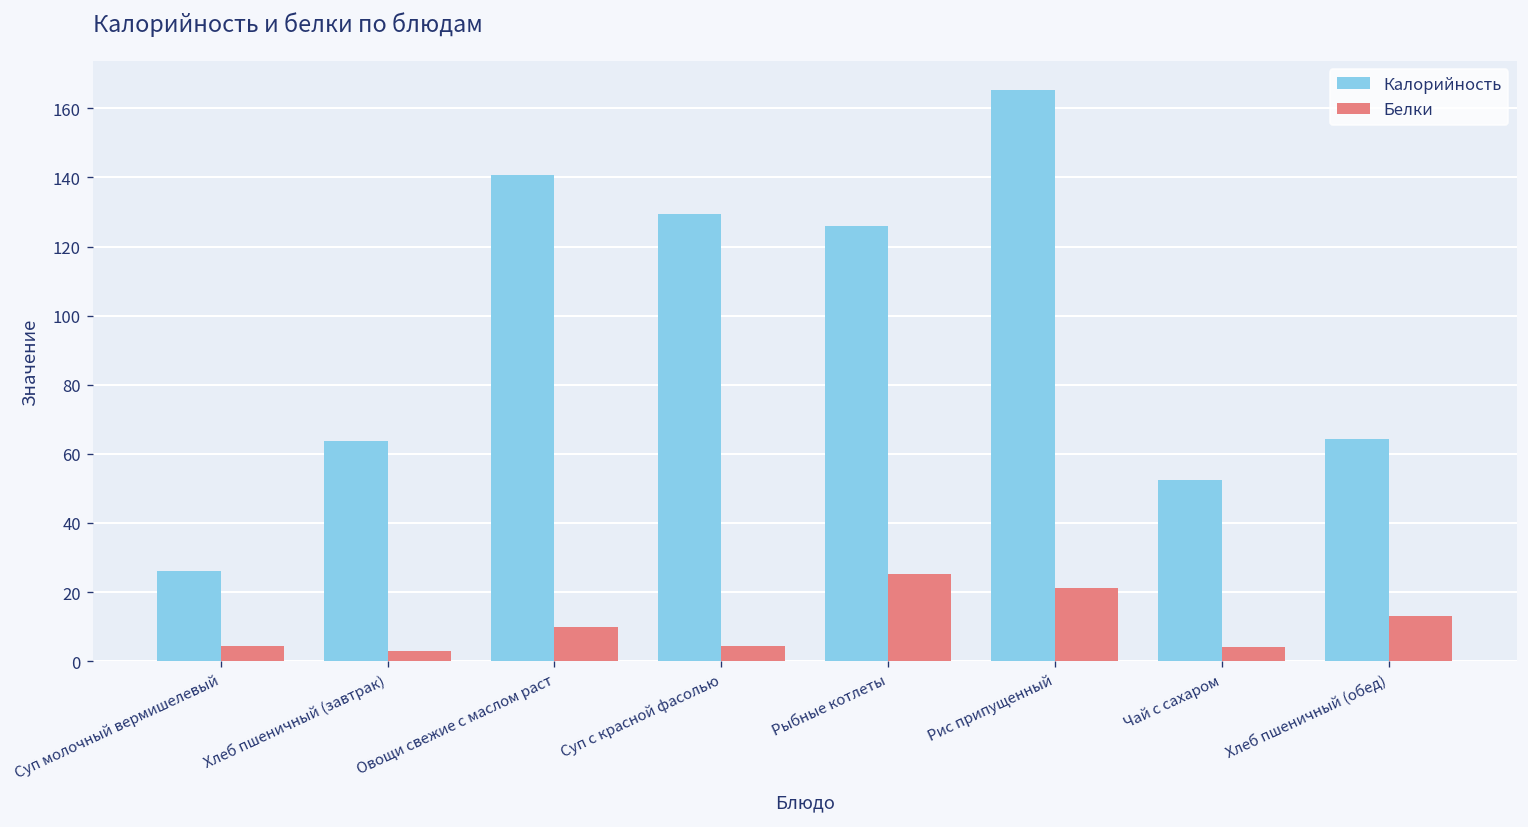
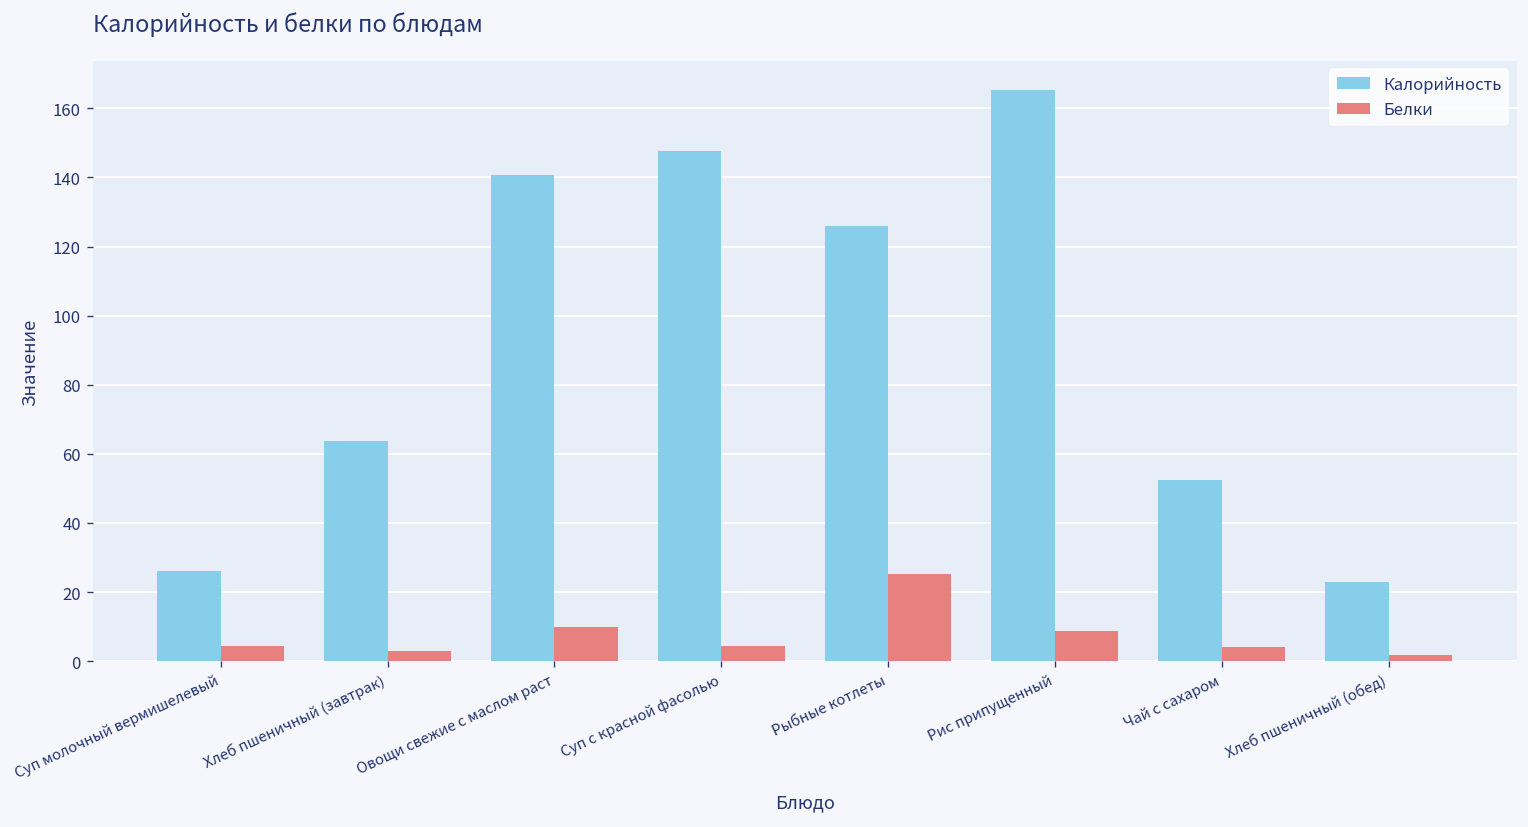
  {
    "Калорийность": {
      "Суп молочный вермишелевый": 26,
      "Хлеб пшеничный (завтрак)": 64,
      "Овощи свежие с маслом раст": 141,
-     "Суп с красной фасолью": 130,
+     "Суп с красной фасолью": 148,
      "Рыбные котлеты": 126,
      "Рис припущенный": 165,
      "Чай с сахаром": 53,
-     "Хлеб пшеничный (обед)": 64
+     "Хлеб пшеничный (обед)": 23
    },
    "Белки": {
      "Суп молочный вермишелевый": 4,
      "Хлеб пшеничный (завтрак)": 3,
      "Овощи свежие с маслом раст": 10,
      "Суп с красной фасолью": 4,
      "Рыбные котлеты": 25,
-     "Рис припущенный": 21,
+     "Рис припущенный": 9,
      "Чай с сахаром": 4,
-     "Хлеб пшеничный (обед)": 13
+     "Хлеб пшеничный (обед)": 2
    }
  }
